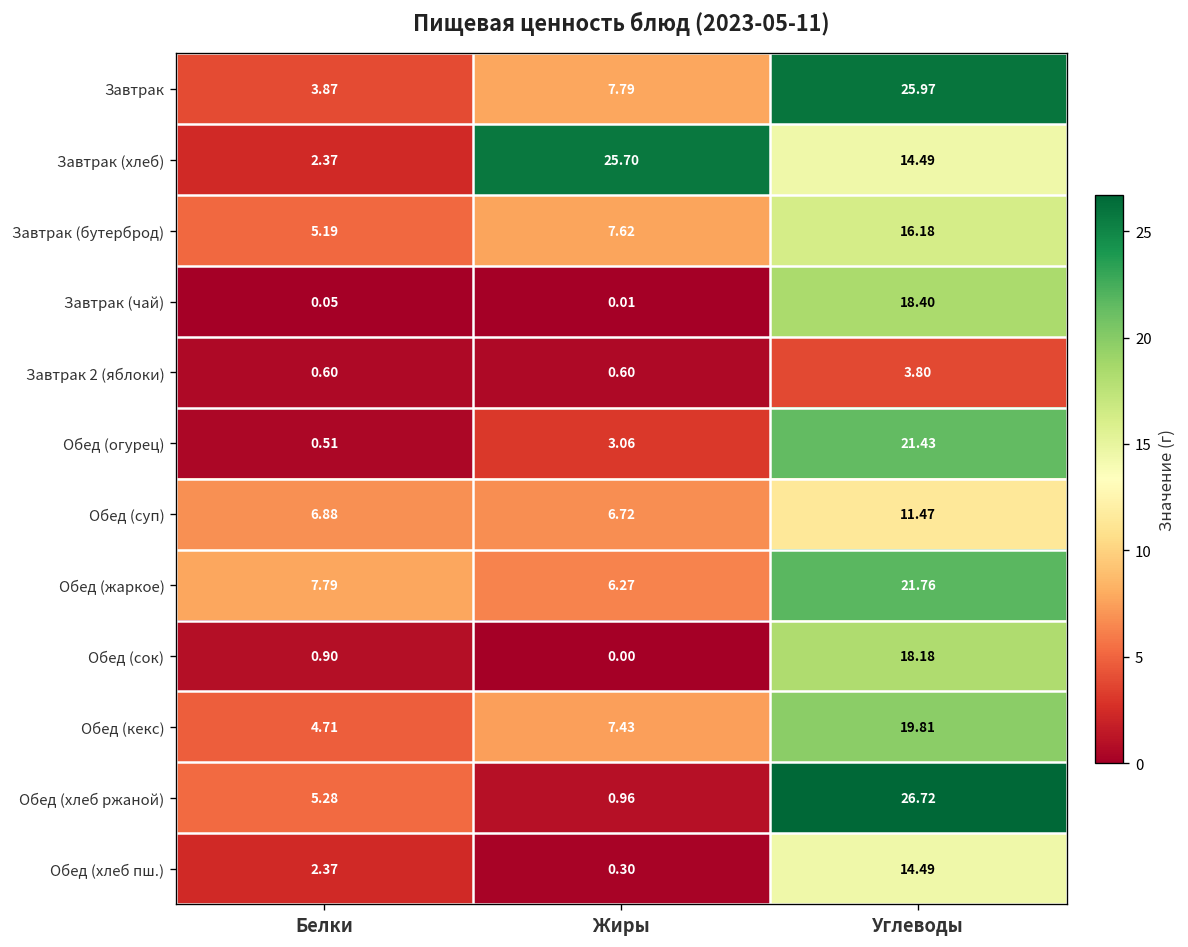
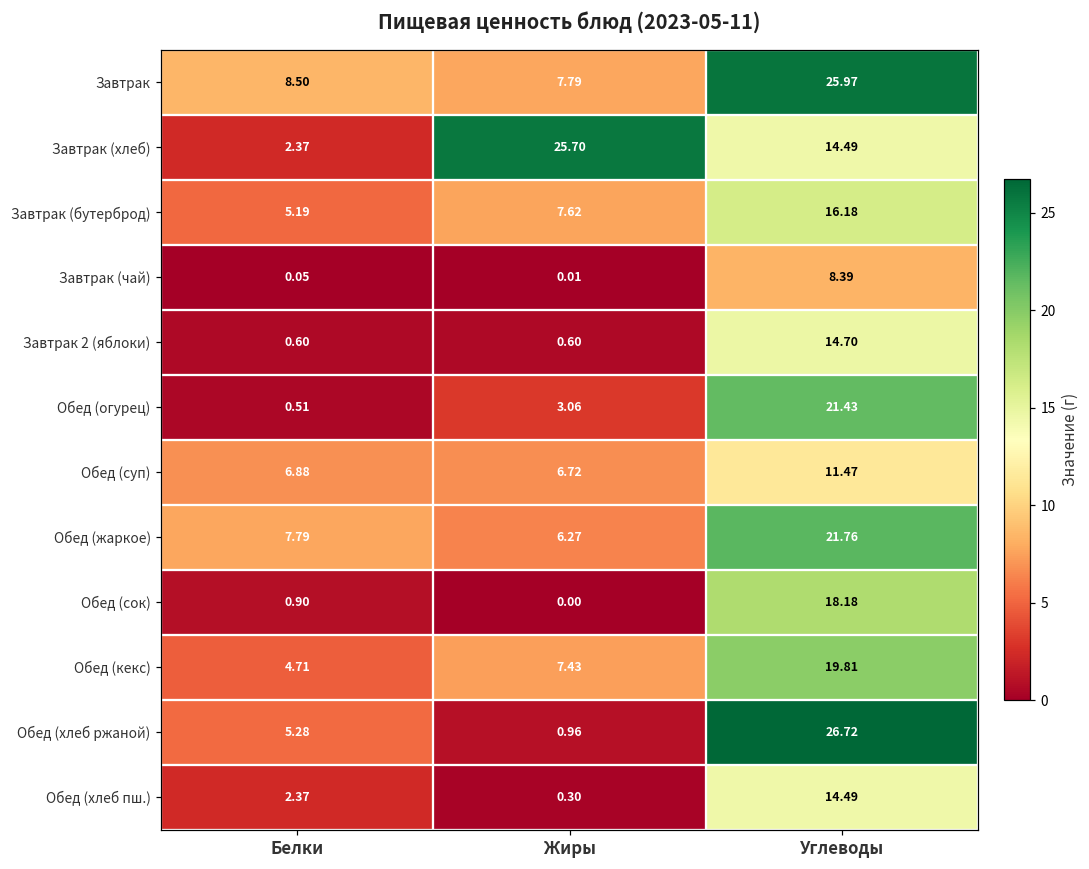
  {
    "Завтрак": {
-     "Белки": 3.87,
+     "Белки": 8.50,
      "Жиры": 7.79,
      "Углеводы": 25.97
    },
    "Завтрак (хлеб)": {
      "Белки": 2.37,
      "Жиры": 25.70,
      "Углеводы": 14.49
    },
    "Завтрак (бутерброд)": {
      "Белки": 5.19,
      "Жиры": 7.62,
      "Углеводы": 16.18
    },
    "Завтрак (чай)": {
      "Белки": 0.05,
      "Жиры": 0.01,
-     "Углеводы": 18.40
+     "Углеводы": 8.39
    },
    "Завтрак 2 (яблоки)": {
      "Белки": 0.60,
      "Жиры": 0.60,
-     "Углеводы": 3.80
+     "Углеводы": 14.70
    },
    "Обед (огурец)": {
      "Белки": 0.51,
      "Жиры": 3.06,
      "Углеводы": 21.43
    },
    "Обед (суп)": {
      "Белки": 6.88,
      "Жиры": 6.72,
      "Углеводы": 11.47
    },
    "Обед (жаркое)": {
      "Белки": 7.79,
      "Жиры": 6.27,
      "Углеводы": 21.76
    },
    "Обед (сок)": {
      "Белки": 0.90,
      "Жиры": 0.00,
      "Углеводы": 18.18
    },
    "Обед (кекс)": {
      "Белки": 4.71,
      "Жиры": 7.43,
      "Углеводы": 19.81
    },
    "Обед (хлеб ржаной)": {
      "Белки": 5.28,
      "Жиры": 0.96,
      "Углеводы": 26.72
    },
    "Обед (хлеб пш.)": {
      "Белки": 2.37,
      "Жиры": 0.30,
      "Углеводы": 14.49
    }
  }
